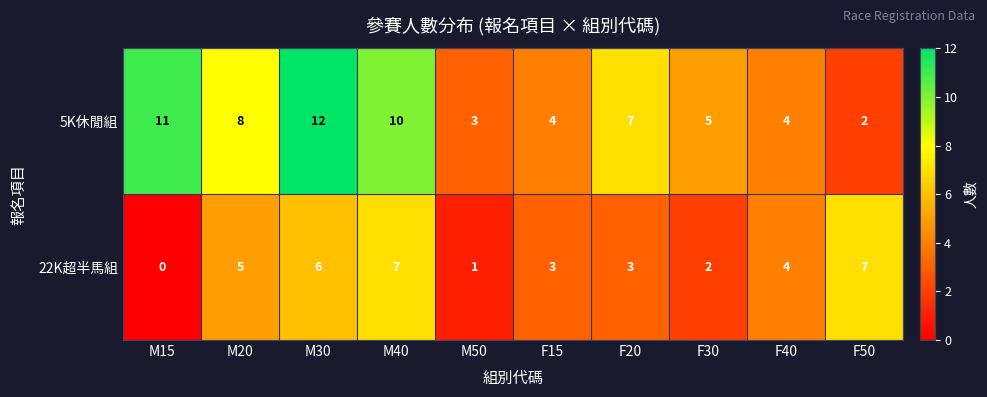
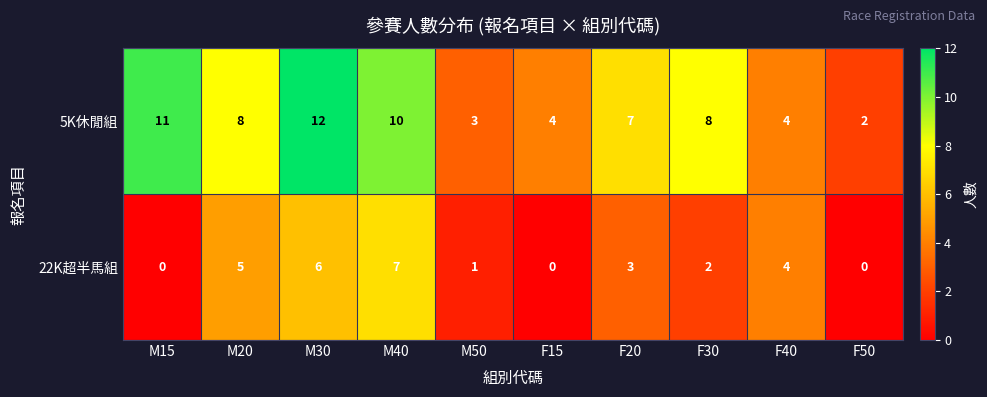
  {
    "5K休閒組": {
      "M15": 11,
      "M20": 8,
      "M30": 12,
      "M40": 10,
      "M50": 3,
      "F15": 4,
      "F20": 7,
-     "F30": 5,
+     "F30": 8,
      "F40": 4,
      "F50": 2
    },
    "22K超半馬組": {
      "M15": 0,
      "M20": 5,
      "M30": 6,
      "M40": 7,
      "M50": 1,
-     "F15": 3,
+     "F15": 0,
      "F20": 3,
      "F30": 2,
      "F40": 4,
-     "F50": 7
+     "F50": 0
    }
  }
